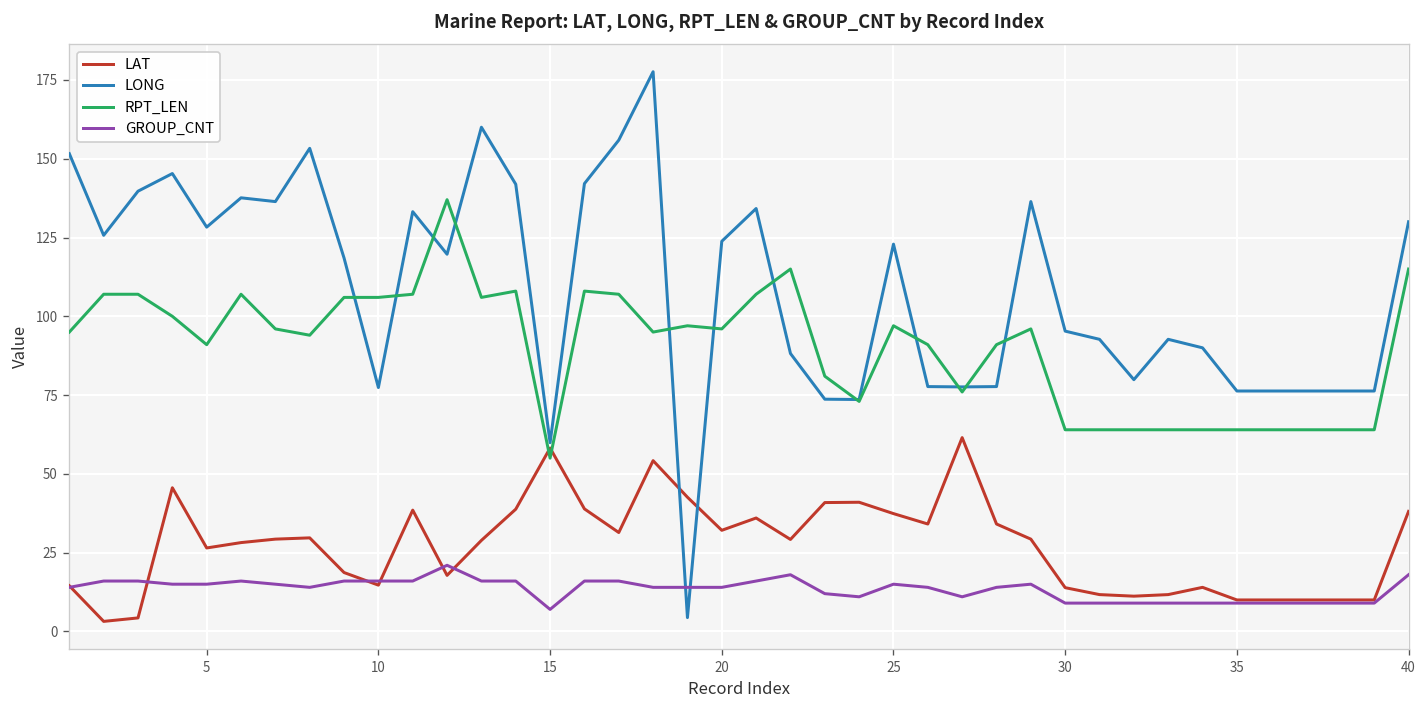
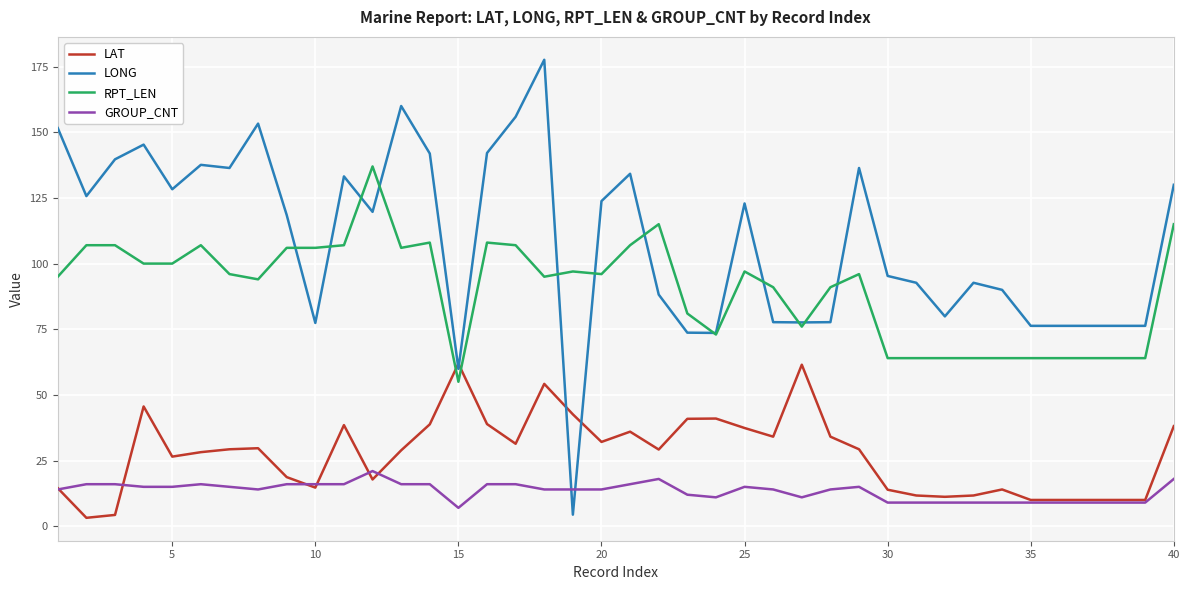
  {
    "LAT": {
      "5": 27,
      "10": 15,
-     "15": 58,
+     "15": 62,
      "20": 32,
      "25": 37,
      "30": 14,
      "35": 10,
      "40": 38
    },
    "LONG": {
      "5": 128,
      "10": 77,
      "15": 60,
      "20": 124,
      "25": 123,
      "30": 95,
      "35": 76,
      "40": 130
    },
    "RPT_LEN": {
-     "5": 91,
+     "5": 100,
      "10": 106,
      "15": 55,
      "20": 96,
      "25": 97,
      "30": 64,
      "35": 64,
      "40": 115
    },
    "GROUP_CNT": {
      "5": 15,
      "10": 16,
      "15": 7,
      "20": 14,
      "25": 15,
      "30": 9,
      "35": 9,
      "40": 18
    }
  }
